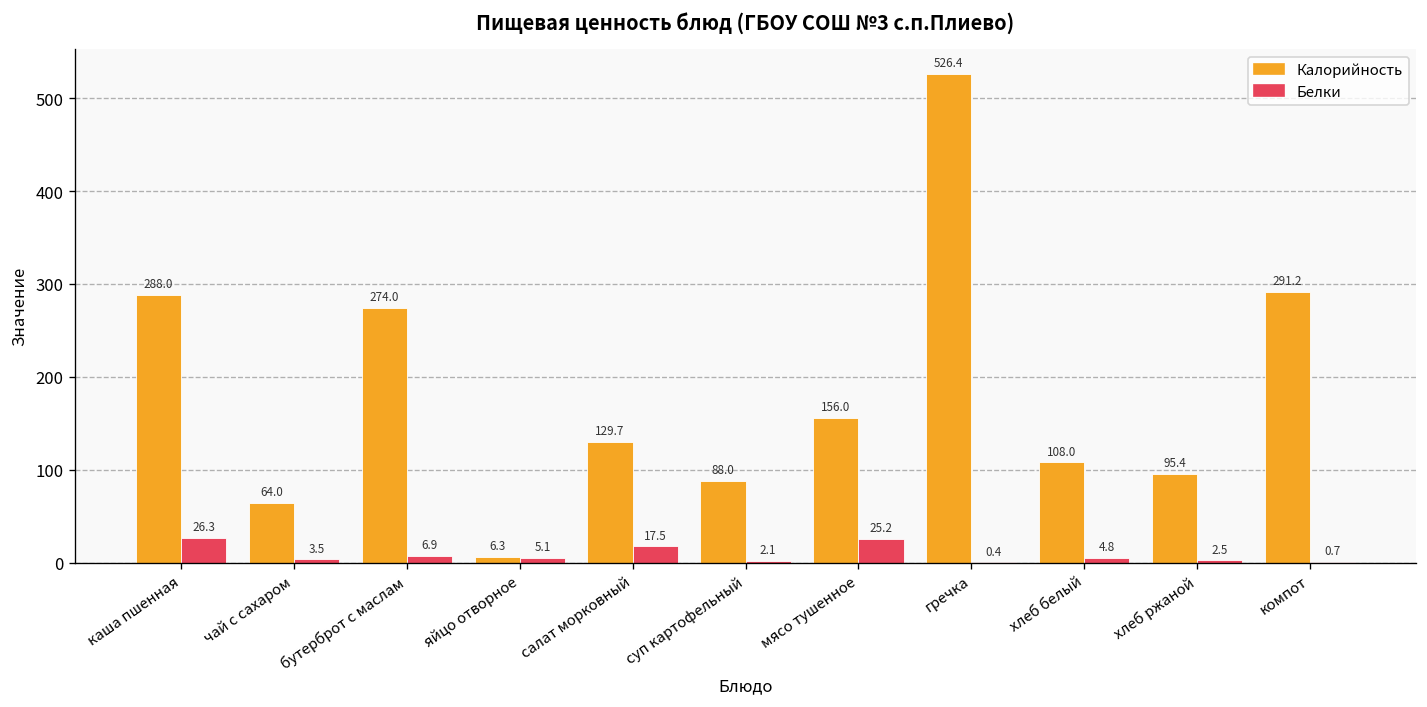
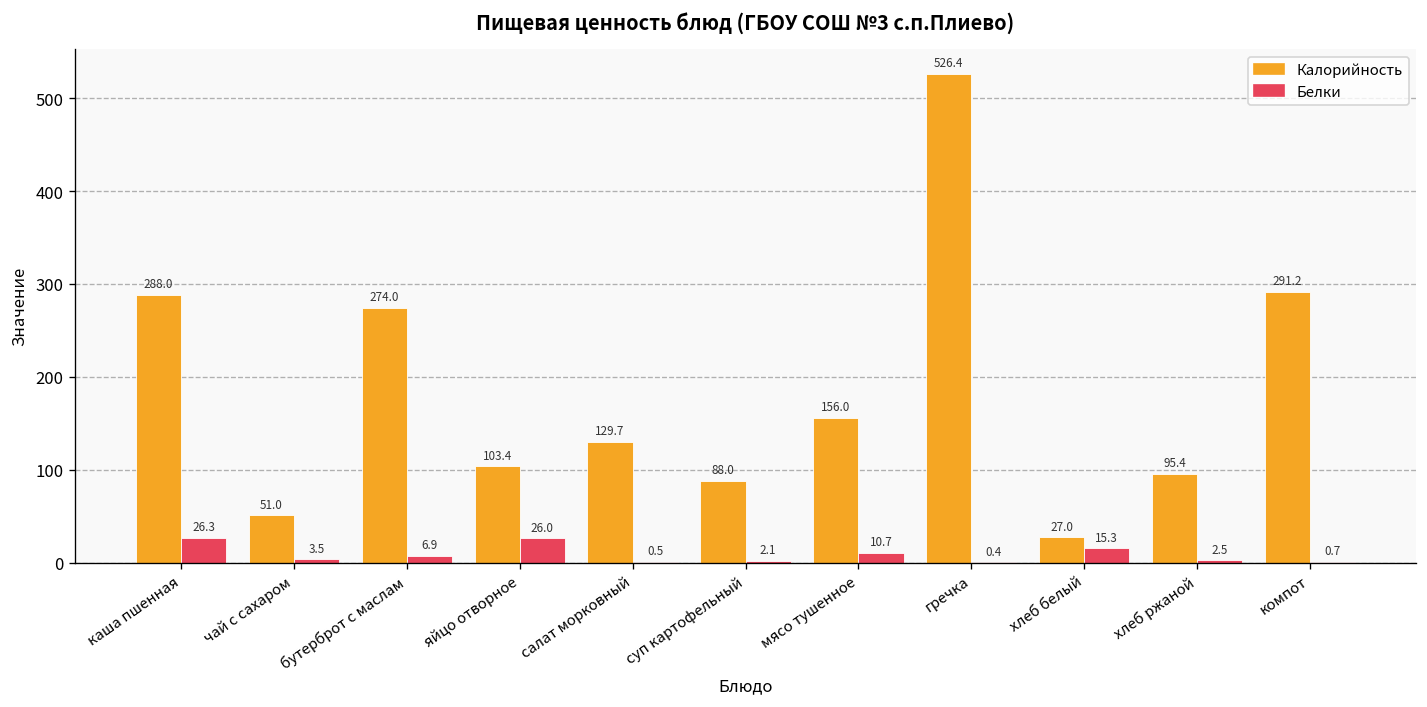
  {
    "Калорийность": {
      "каша пшенная": 288.0,
-     "чай с сахаром": 64.0,
+     "чай с сахаром": 51.0,
      "бутерброт с маслам": 274.0,
-     "яйцо отворное": 6.3,
+     "яйцо отворное": 103.4,
      "салат морковный": 129.7,
      "суп картофельный": 88.0,
      "мясо тушенное": 156.0,
      "гречка": 526.4,
-     "хлеб белый": 108.0,
+     "хлеб белый": 27.0,
      "хлеб ржаной": 95.4,
      "компот": 291.2
    },
    "Белки": {
      "каша пшенная": 26.3,
      "чай с сахаром": 3.5,
      "бутерброт с маслам": 6.9,
-     "яйцо отворное": 5.1,
-     "салат морковный": 17.5,
+     "яйцо отворное": 26.0,
+     "салат морковный": 0.5,
      "суп картофельный": 2.1,
-     "мясо тушенное": 25.2,
+     "мясо тушенное": 10.7,
      "гречка": 0.4,
-     "хлеб белый": 4.8,
+     "хлеб белый": 15.3,
      "хлеб ржаной": 2.5,
      "компот": 0.7
    }
  }
